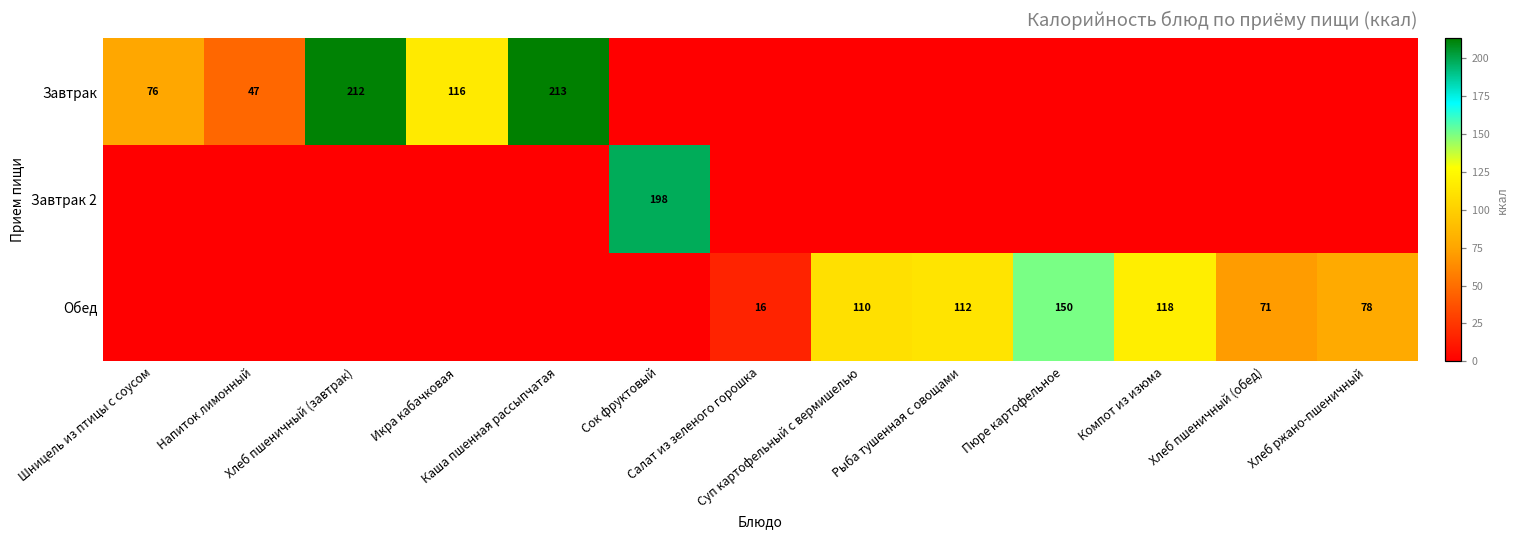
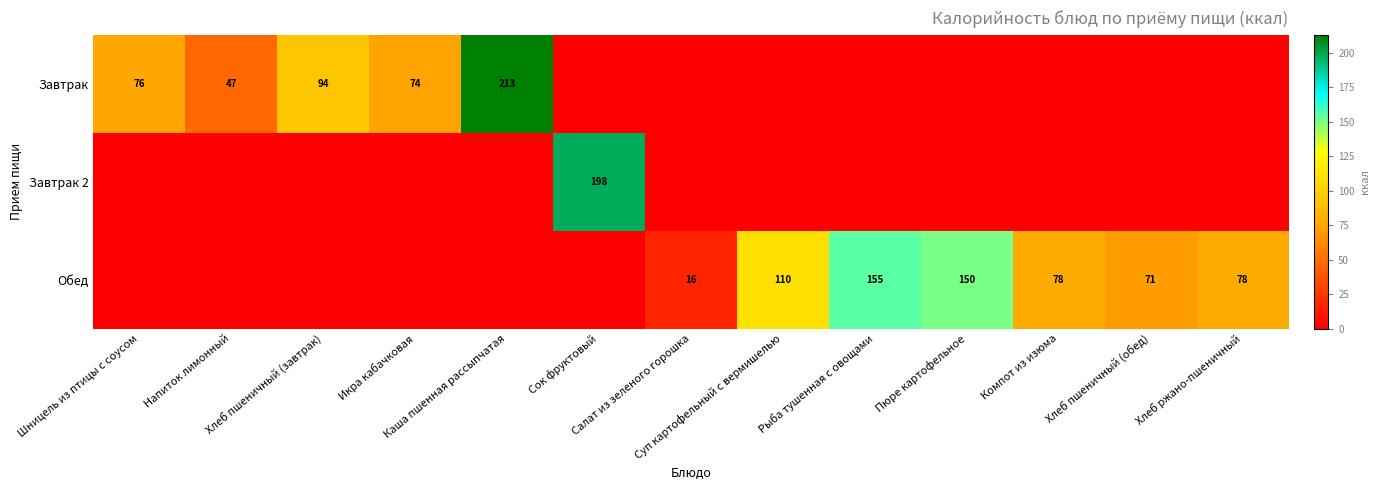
  {
    "Завтрак": {
      "Шницель из птицы с соусом": 76,
      "Напиток лимонный": 47,
-     "Хлеб пшеничный (завтрак)": 212,
-     "Икра кабачковая": 116,
+     "Хлеб пшеничный (завтрак)": 94,
+     "Икра кабачковая": 74,
      "Каша пшенная рассыпчатая": 213
    },
    "Завтрак 2": {
      "Сок фруктовый": 198
    },
    "Обед": {
      "Салат из зеленого горошка": 16,
      "Суп картофельный с вермишелью": 110,
-     "Рыба тушенная с овощами": 112,
+     "Рыба тушенная с овощами": 155,
      "Пюре картофельное": 150,
-     "Компот из изюма": 118,
+     "Компот из изюма": 78,
      "Хлеб пшеничный (обед)": 71,
      "Хлеб ржано-пшеничный": 78
    }
  }
